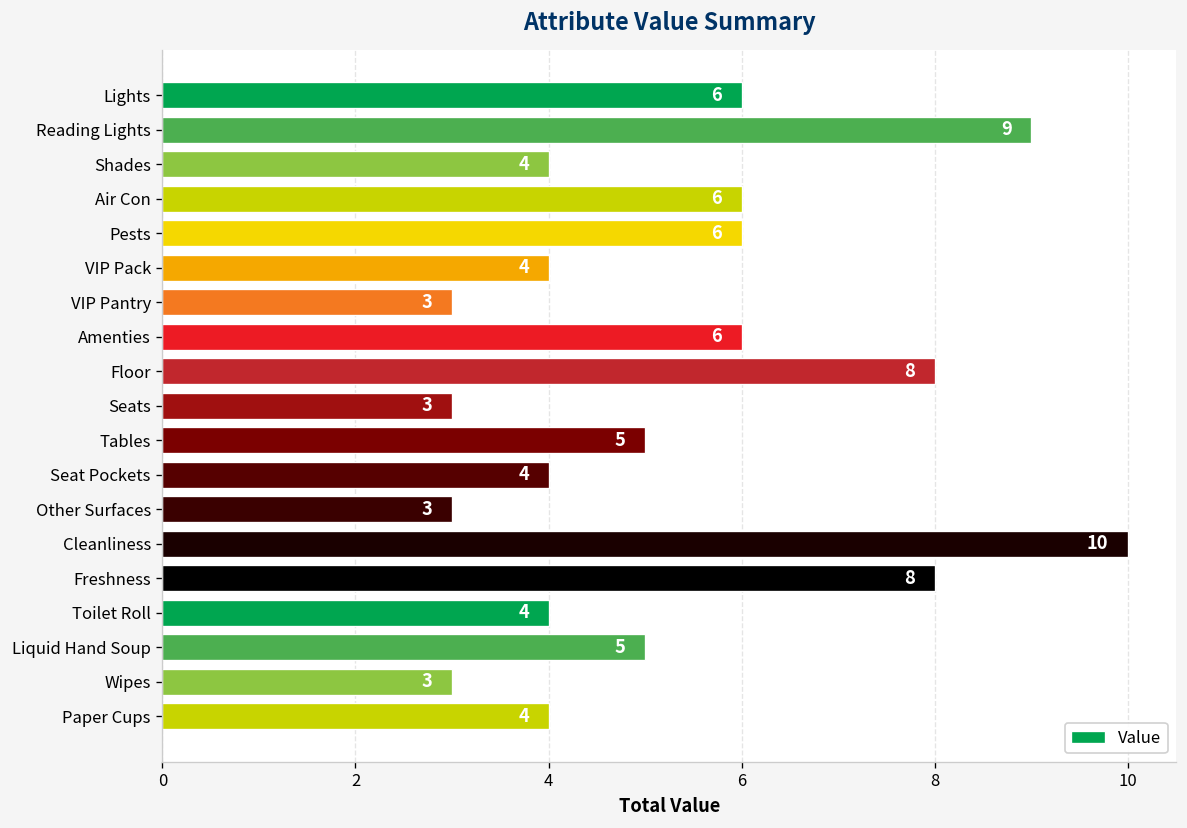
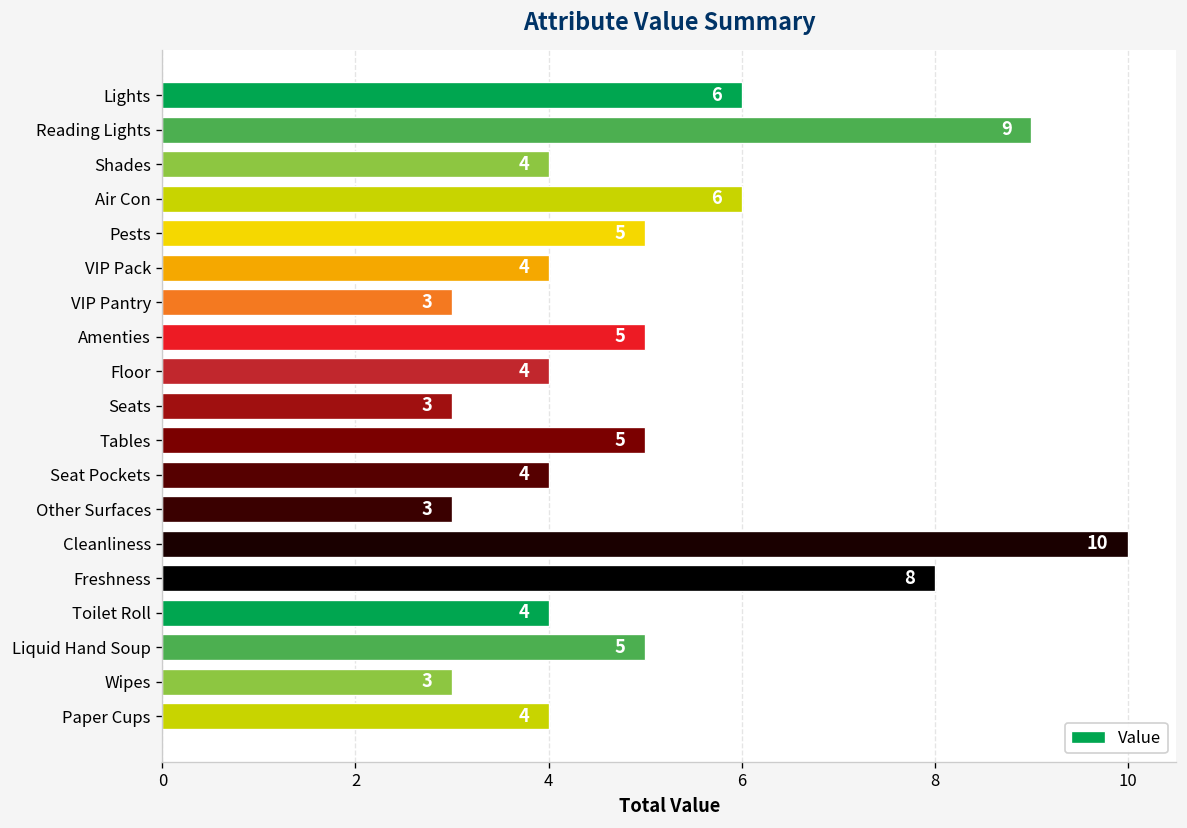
  {
    "Lights": 6,
    "Reading Lights": 9,
    "Shades": 4,
    "Air Con": 6,
-   "Pests": 6,
+   "Pests": 5,
    "VIP Pack": 4,
    "VIP Pantry": 3,
-   "Amenties": 6,
-   "Floor": 8,
+   "Amenties": 5,
+   "Floor": 4,
    "Seats": 3,
    "Tables": 5,
    "Seat Pockets": 4,
    "Other Surfaces": 3,
    "Cleanliness": 10,
    "Freshness": 8,
    "Toilet Roll": 4,
    "Liquid Hand Soup": 5,
    "Wipes": 3,
    "Paper Cups": 4
  }
